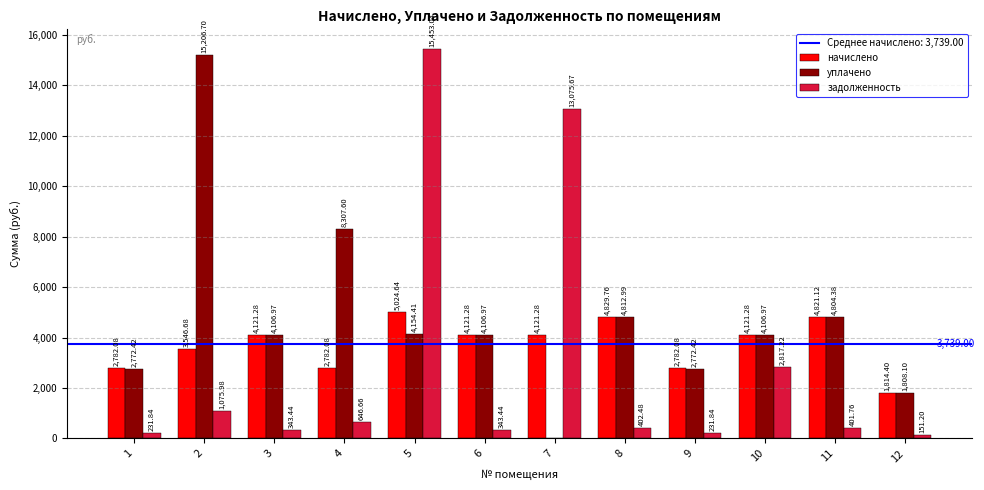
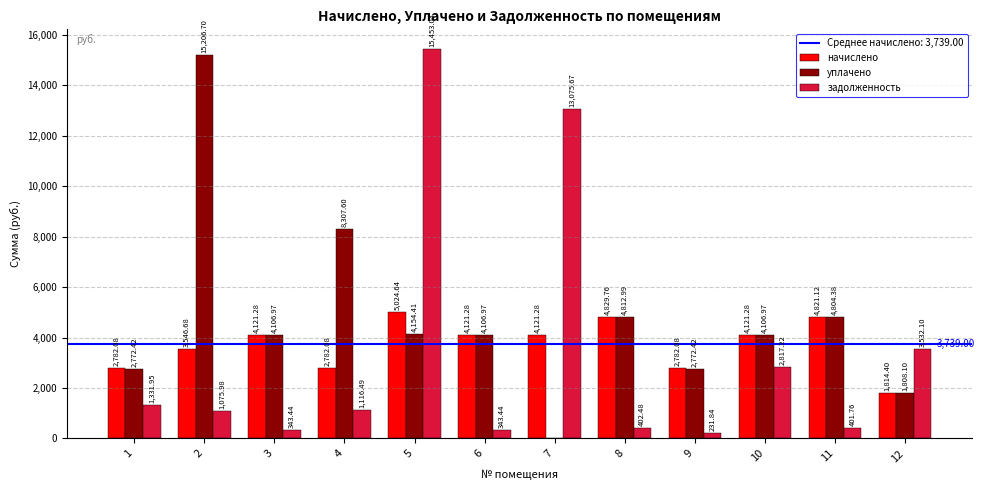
  {
    "начислено": {
      "1": "2,782.08",
      "2": "3,546.68",
      "3": "4,121.28",
      "4": "2,782.08",
      "5": "5,024.64",
      "6": "4,121.28",
      "7": "4,121.28",
      "8": "4,829.76",
      "9": "2,782.08",
      "10": "4,121.28",
      "11": "4,821.12",
      "12": "1,814.40"
    },
    "уплачено": {
      "1": "2,772.42",
      "2": "15,206.70",
      "3": "4,106.97",
      "4": "8,307.60",
      "5": "4,154.41",
      "6": "4,106.97",
      "8": "4,812.99",
      "9": "2,772.42",
      "10": "4,106.97",
      "11": "4,804.38",
      "12": "1,808.10"
    },
    "задолженность": {
-     "1": "231.84",
+     "1": "1,331.95",
      "2": "1,075.98",
      "3": "343.44",
-     "4": "646.66",
+     "4": "1,116.49",
      "5": "15,453.04",
      "6": "343.44",
      "7": "13,075.67",
      "8": "402.48",
      "9": "231.84",
      "10": "2,817.22",
      "11": "401.76",
-     "12": "151.20"
+     "12": "3,532.10"
    }
  }
